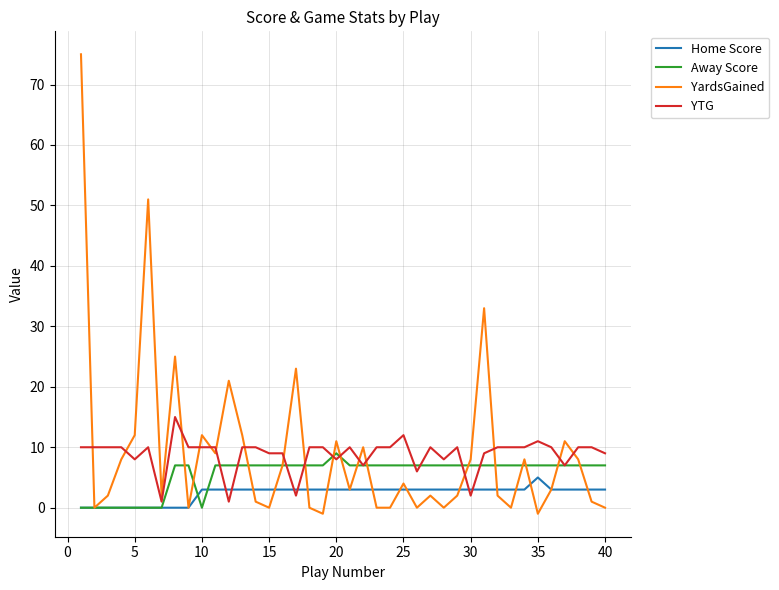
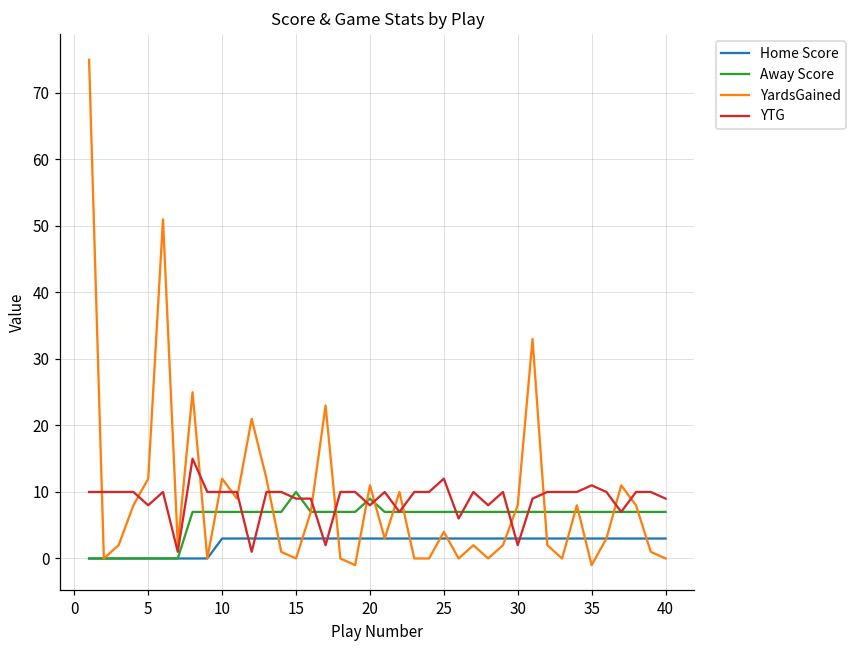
  {
    "Home Score": {
      "10": 3,
      "15": 3,
      "20": 3,
      "25": 3,
      "30": 3,
-     "35": 5,
+     "35": 3,
      "40": 3
    },
    "Away Score": {
-     "10": 0,
-     "15": 7,
+     "10": 7,
+     "15": 10,
      "20": 9,
      "25": 7,
      "30": 7,
      "35": 7,
      "40": 7
    },
    "YardsGained": {
      "5": 12,
      "10": 12,
      "15": 0,
      "20": 11,
      "25": 4,
      "30": 8,
      "35": -1,
      "40": 0
    },
    "YTG": {
      "5": 8,
      "10": 10,
      "15": 9,
      "20": 8,
      "25": 12,
      "30": 2,
      "35": 11,
      "40": 9
    }
  }
